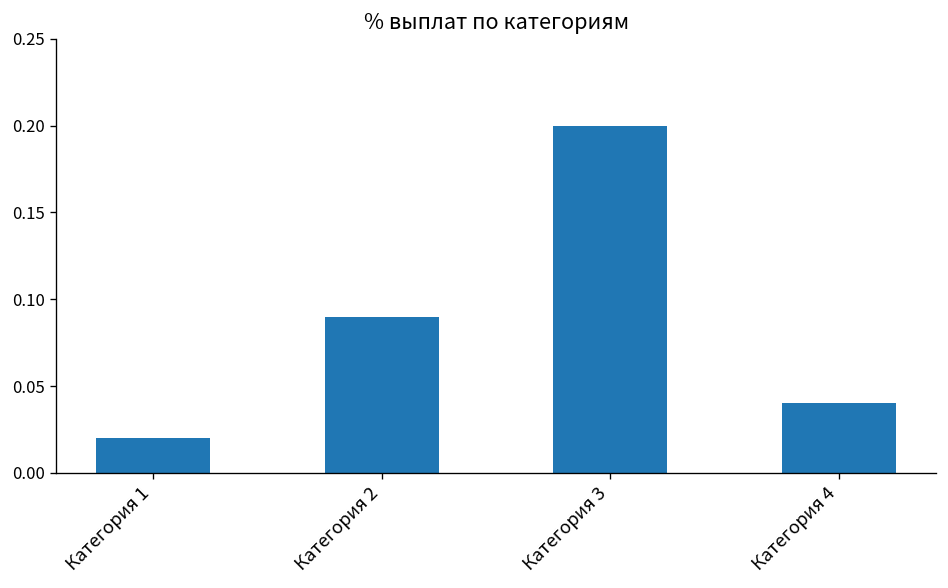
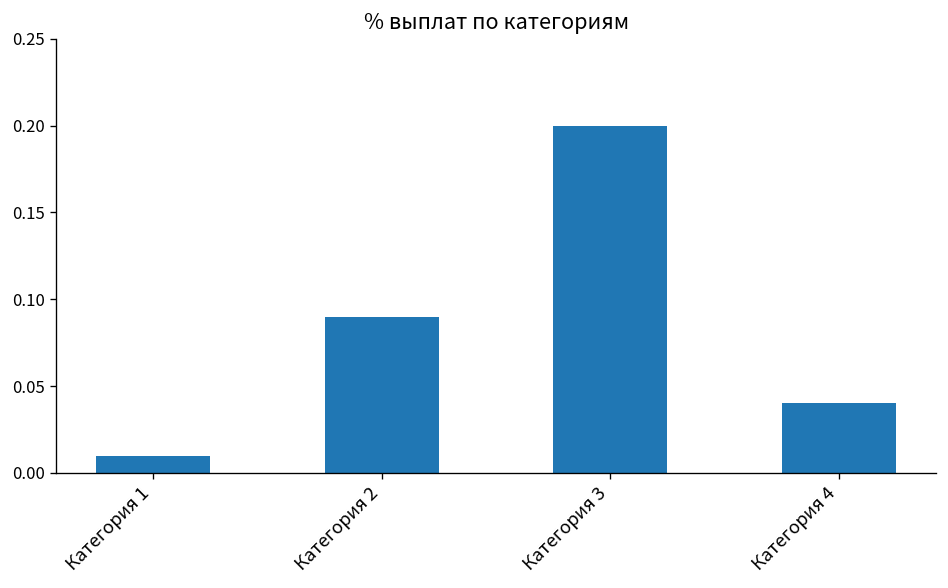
  {
-   "Категория 1": 0.02,
+   "Категория 1": 0.01,
    "Категория 2": 0.09,
    "Категория 3": 0.20,
    "Категория 4": 0.04
  }
